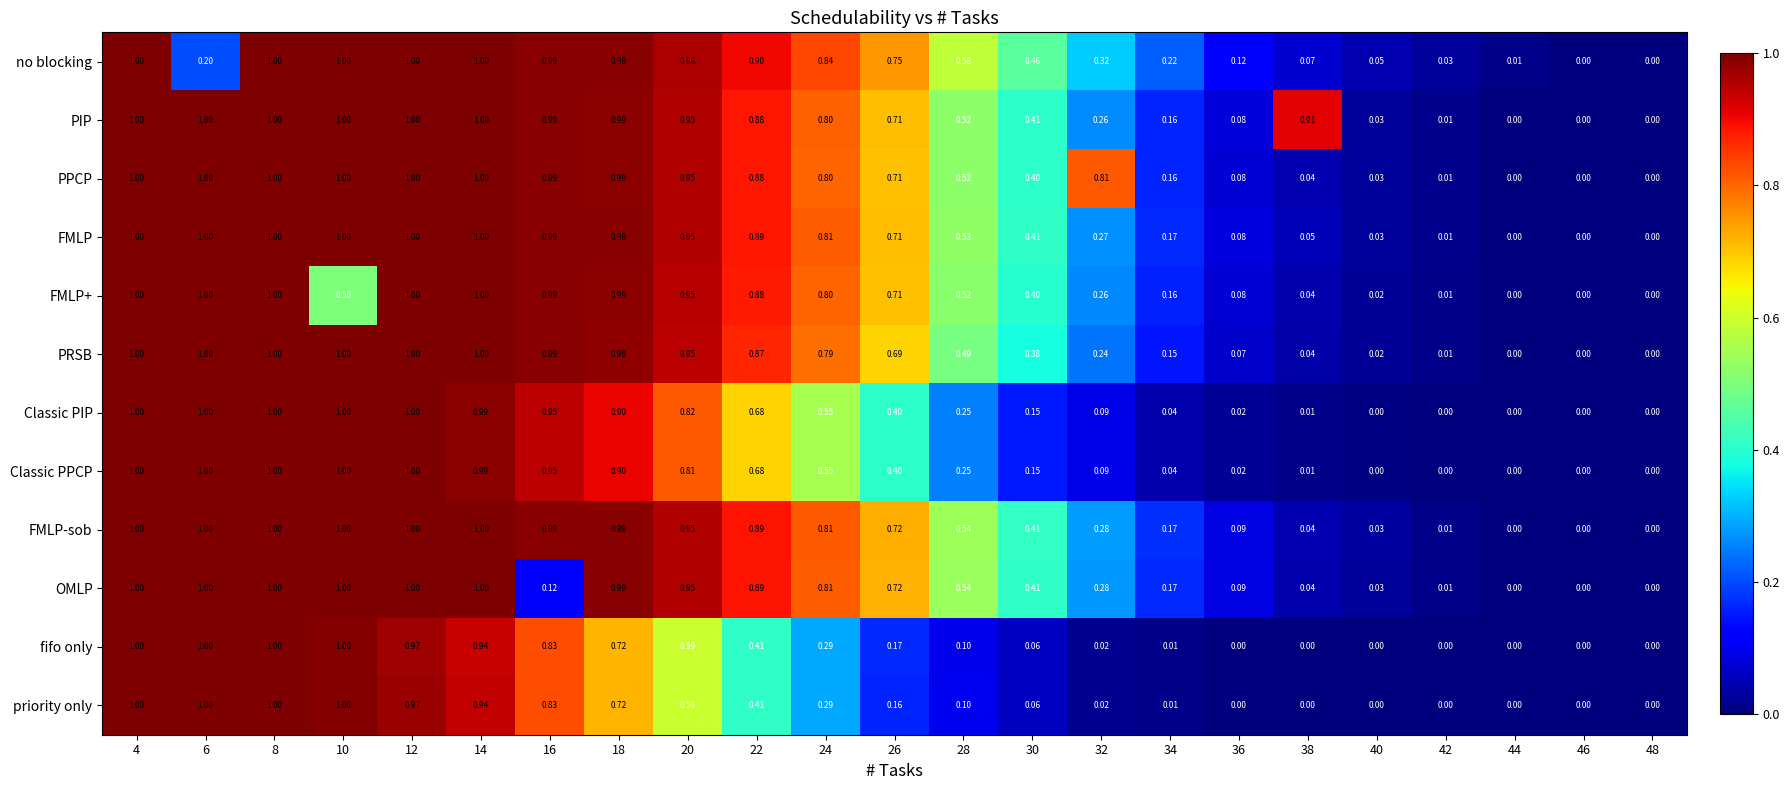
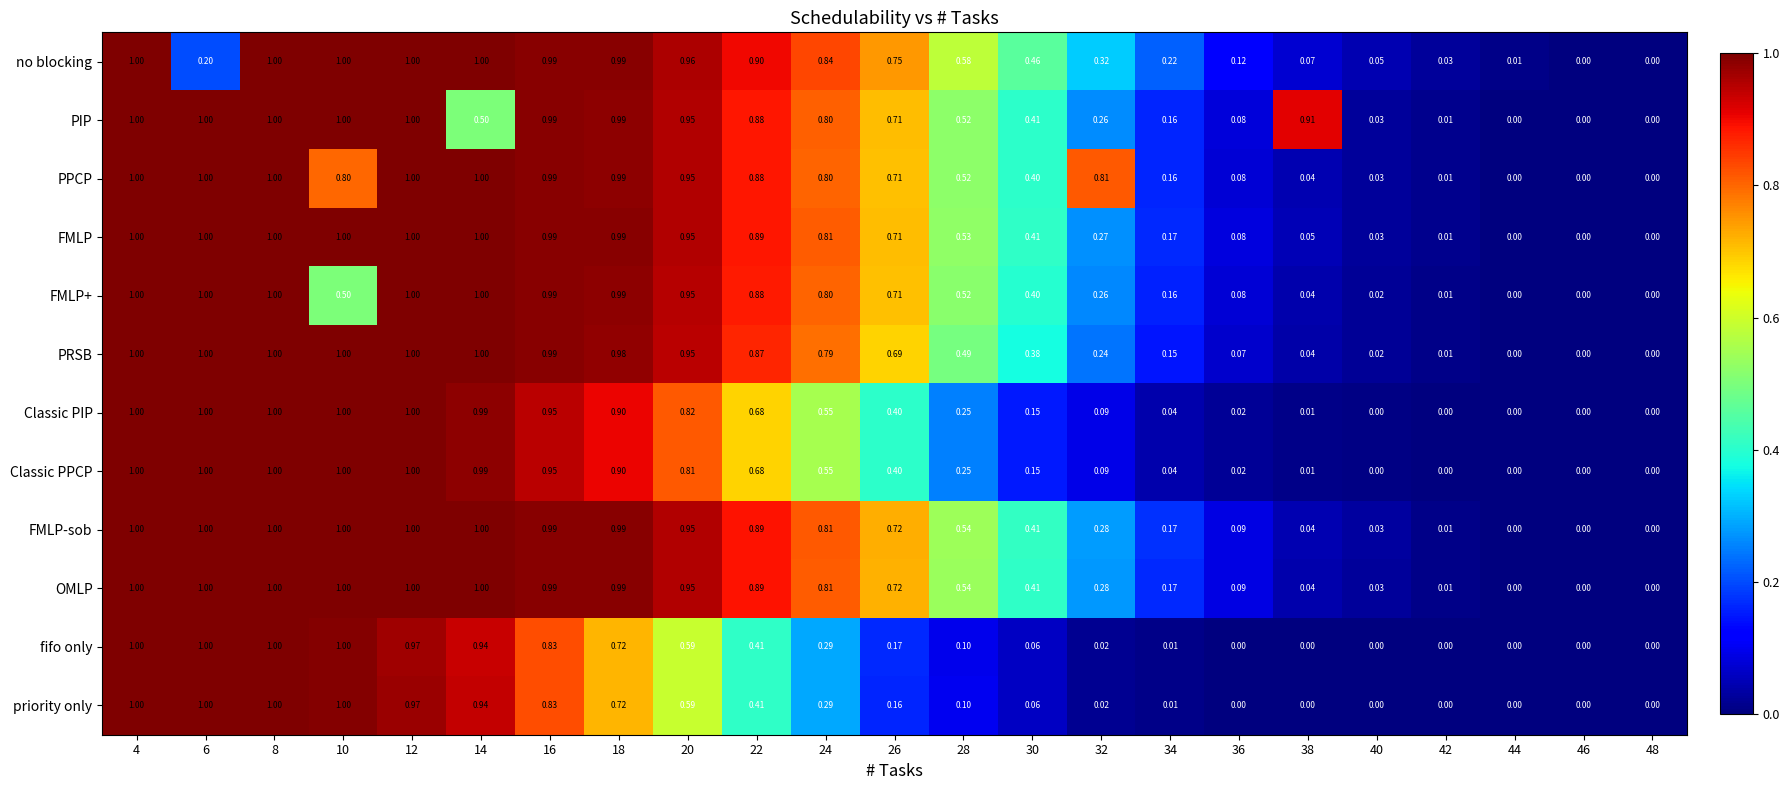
  {
    "PIP": {
      "4": 1.00,
      "6": 1.00,
      "8": 1.00,
      "10": 1.00,
      "12": 1.00,
-     "14": 1.00,
+     "14": 0.50,
      "16": 0.99,
      "18": 0.99,
      "20": 0.95,
      "22": 0.88,
      "24": 0.80,
      "26": 0.71,
      "28": 0.52,
      "30": 0.41,
      "32": 0.26,
      "34": 0.16,
      "36": 0.08,
      "38": 0.91,
      "40": 0.03,
      "42": 0.01,
      "44": 0.00,
      "46": 0.00,
      "48": 0.00
    },
    "PPCP": {
      "4": 1.00,
      "6": 1.00,
      "8": 1.00,
-     "10": 1.00,
+     "10": 0.80,
      "12": 1.00,
      "14": 1.00,
      "16": 0.99,
      "18": 0.99,
      "20": 0.95,
      "22": 0.88,
      "24": 0.80,
      "26": 0.71,
      "28": 0.52,
      "30": 0.40,
      "32": 0.81,
      "34": 0.16,
      "36": 0.08,
      "38": 0.04,
      "40": 0.03,
      "42": 0.01,
      "44": 0.00,
      "46": 0.00,
      "48": 0.00
    },
    "OMLP": {
      "4": 1.00,
      "6": 1.00,
      "8": 1.00,
      "10": 1.00,
      "12": 1.00,
      "14": 1.00,
-     "16": 0.12,
+     "16": 0.99,
      "18": 0.99,
      "20": 0.95,
      "22": 0.89,
      "24": 0.81,
      "26": 0.72,
      "28": 0.54,
      "30": 0.41,
      "32": 0.28,
      "34": 0.17,
      "36": 0.09,
      "38": 0.04,
      "40": 0.03,
      "42": 0.01,
      "44": 0.00,
      "46": 0.00,
      "48": 0.00
    }
  }
